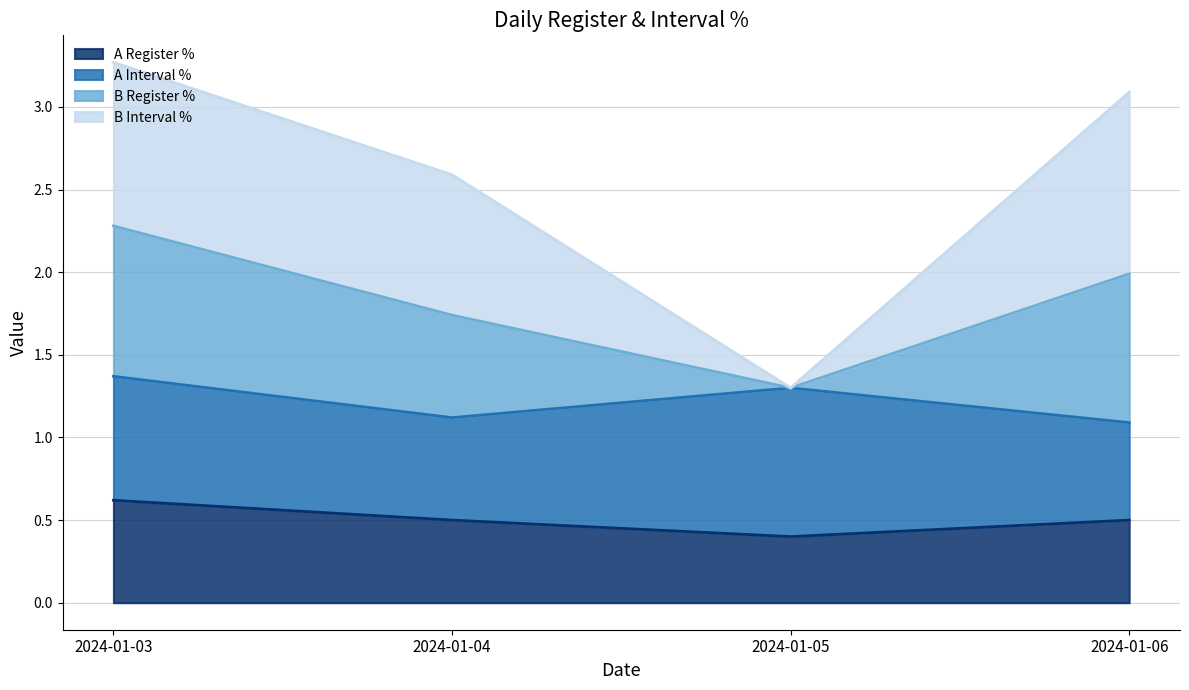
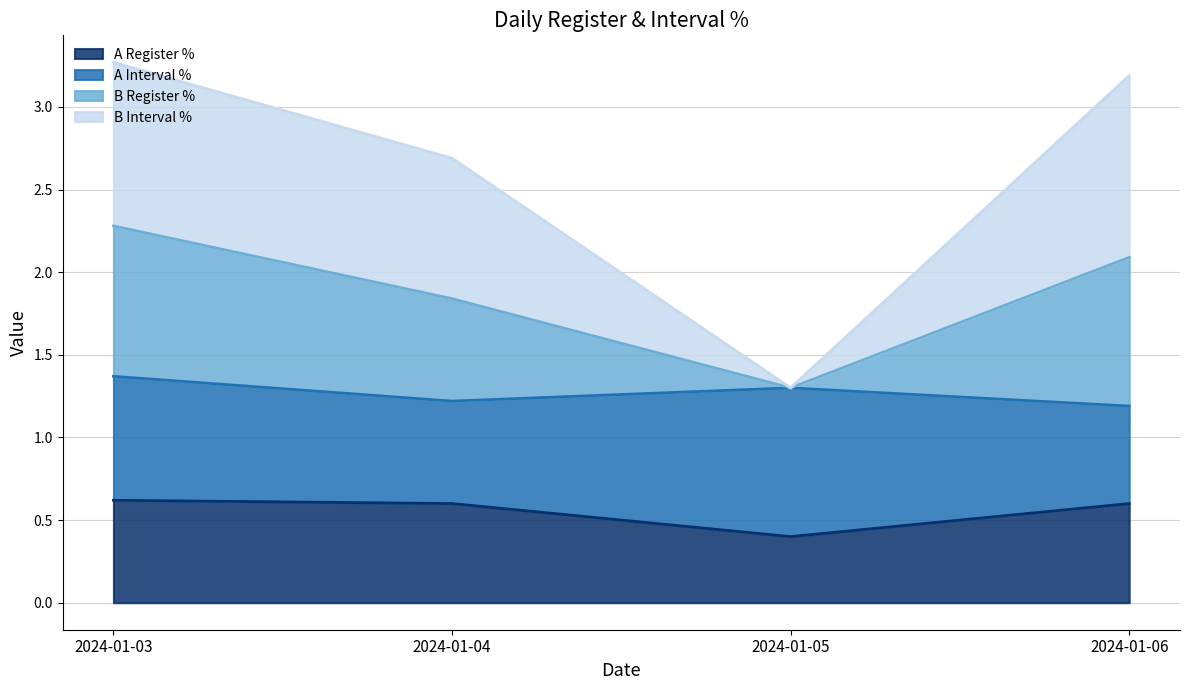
  {
    "A Register %": {
      "2024-01-03": 0.62,
-     "2024-01-04": 0.5,
+     "2024-01-04": 0.6,
      "2024-01-05": 0.4,
-     "2024-01-06": 0.5
+     "2024-01-06": 0.6
    },
    "A Interval %": {
      "2024-01-03": 0.75,
      "2024-01-04": 0.62,
      "2024-01-06": 0.6
    },
    "B Register %": {
      "2024-01-03": 0.9,
      "2024-01-04": 0.62,
      "2024-01-06": 0.9
    },
    "B Interval %": {
      "2024-01-03": 1.0,
      "2024-01-04": 0.85,
      "2024-01-06": 1.1
    }
  }
